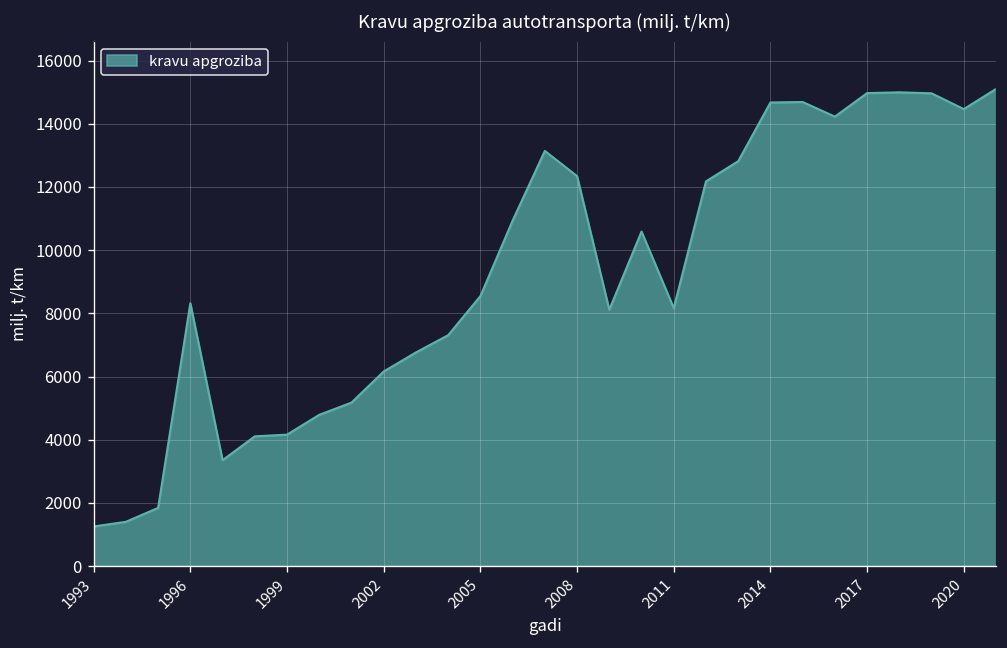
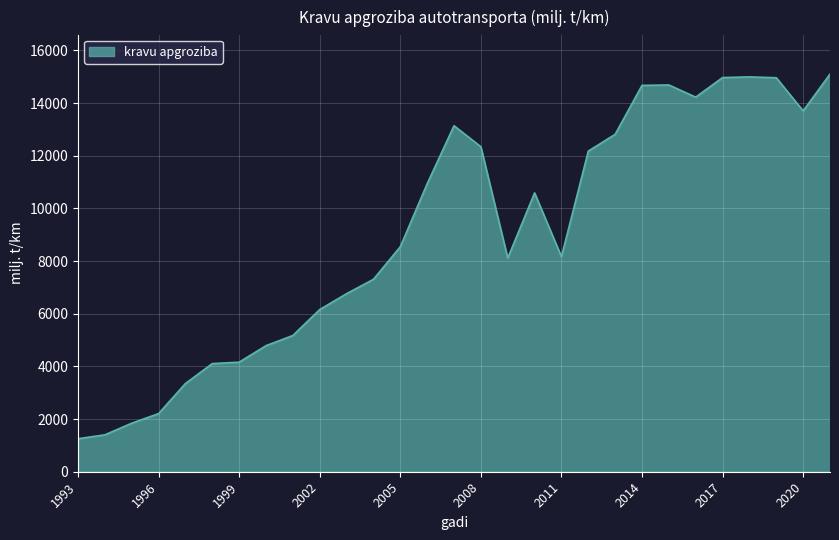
  {
    "1993": 1300,
-   "1996": 8300,
+   "1996": 2200,
    "1999": 4200,
    "2002": 6200,
    "2005": 8500,
    "2008": 12300,
    "2011": 8200,
    "2014": 14700,
    "2017": 15000,
-   "2020": 14500
+   "2020": 13700
  }
